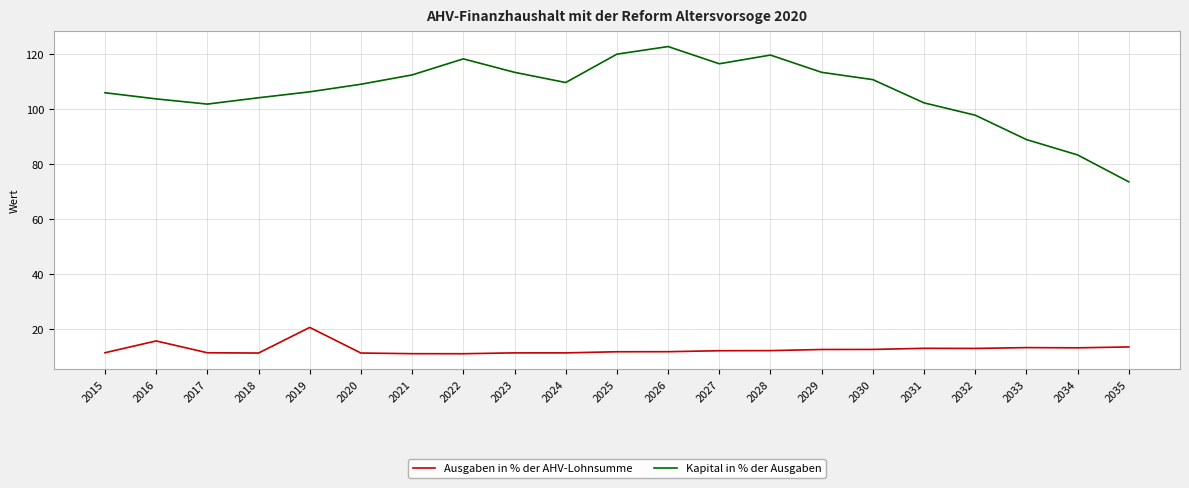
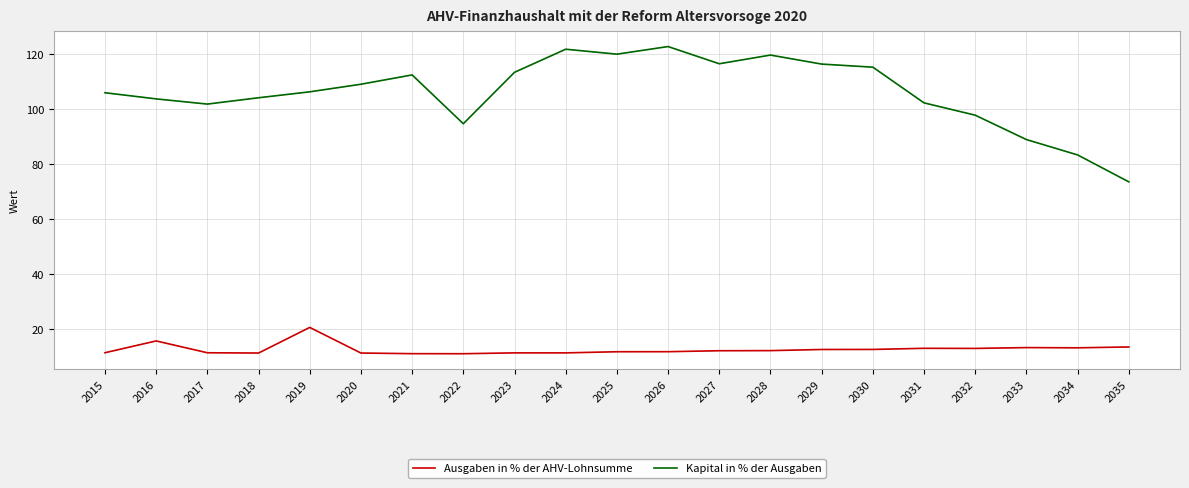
  {
    "Ausgaben in % der AHV-Lohnsumme": {
      "2015": 11,
      "2016": 16,
      "2017": 11,
      "2018": 11,
      "2019": 21,
      "2020": 11,
      "2021": 11,
      "2022": 11,
      "2023": 11,
      "2024": 11,
      "2025": 12,
      "2026": 12,
      "2027": 12,
      "2028": 12,
      "2029": 13,
      "2030": 13,
      "2031": 13,
      "2032": 13,
      "2033": 13,
      "2034": 13,
      "2035": 13
    },
    "Kapital in % der Ausgaben": {
      "2015": 106,
      "2016": 104,
      "2017": 102,
      "2018": 104,
      "2019": 106,
      "2020": 109,
      "2021": 112,
-     "2022": 118,
+     "2022": 95,
      "2023": 113,
-     "2024": 110,
+     "2024": 122,
      "2025": 120,
      "2026": 123,
      "2027": 117,
      "2028": 120,
-     "2029": 113,
-     "2030": 111,
+     "2029": 116,
+     "2030": 115,
      "2031": 102,
      "2032": 98,
      "2033": 89,
      "2034": 83,
      "2035": 74
    }
  }
